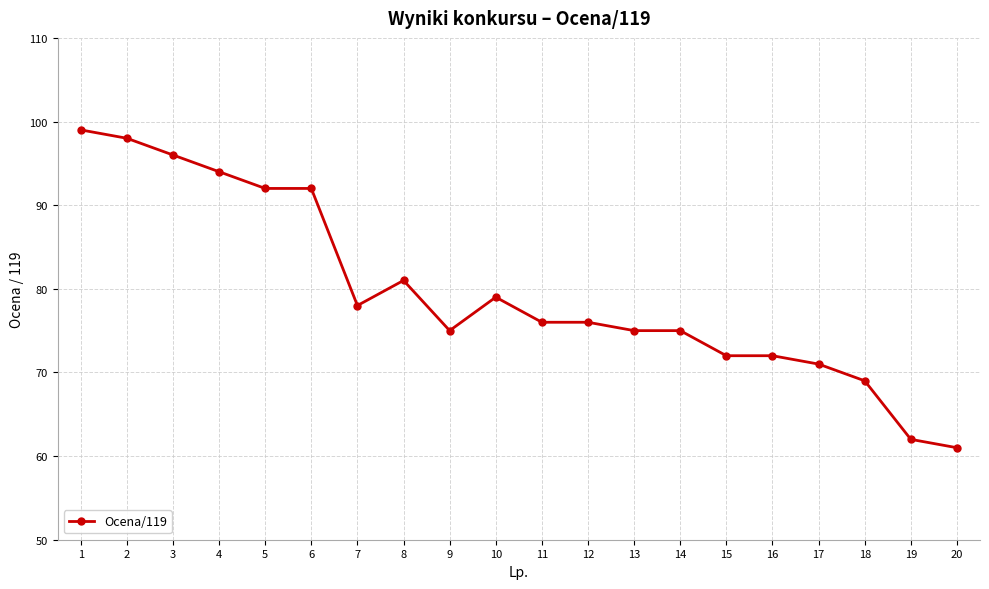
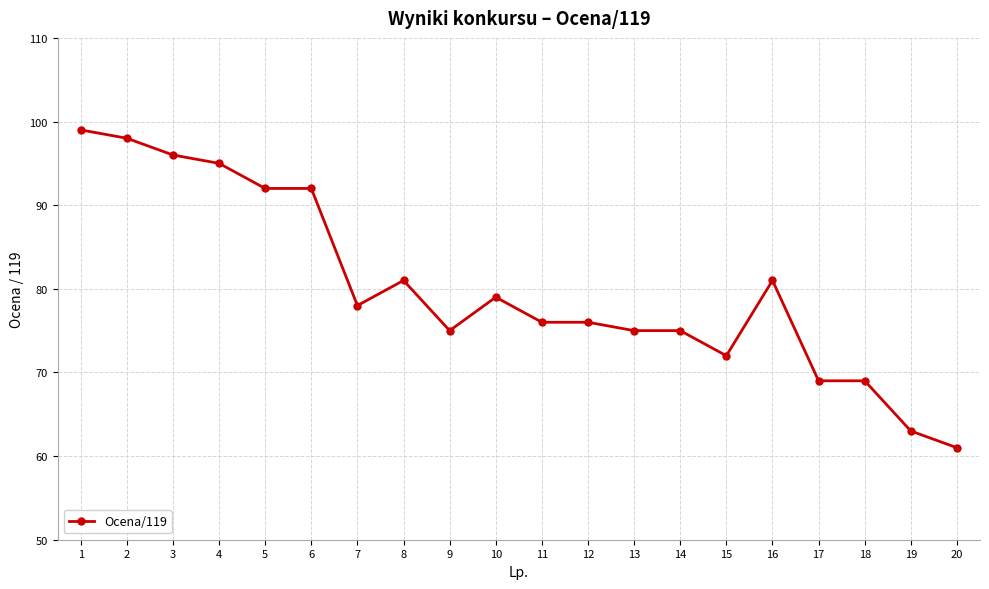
  {
    "1": 99,
    "2": 98,
    "3": 96,
-   "4": 94,
+   "4": 95,
    "5": 92,
    "6": 92,
    "7": 78,
    "8": 81,
    "9": 75,
    "10": 79,
    "11": 76,
    "12": 76,
    "13": 75,
    "14": 75,
    "15": 72,
-   "16": 72,
-   "17": 71,
+   "16": 81,
+   "17": 69,
    "18": 69,
-   "19": 62,
+   "19": 63,
    "20": 61
  }
